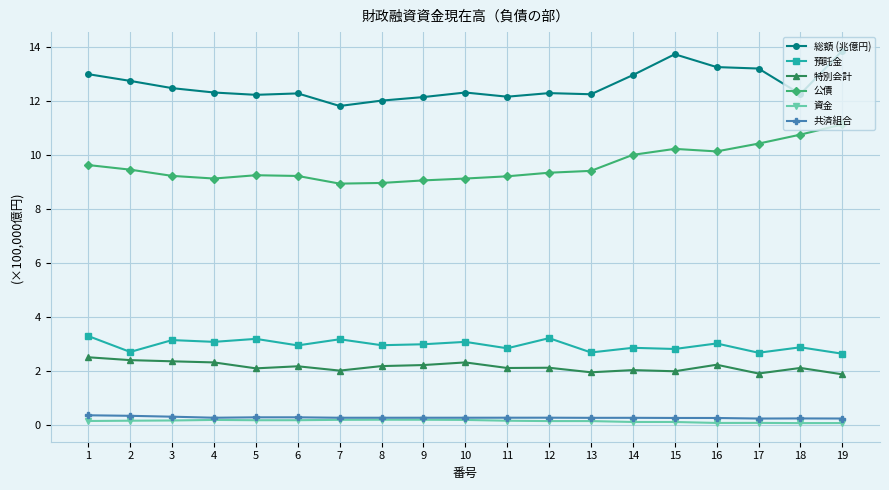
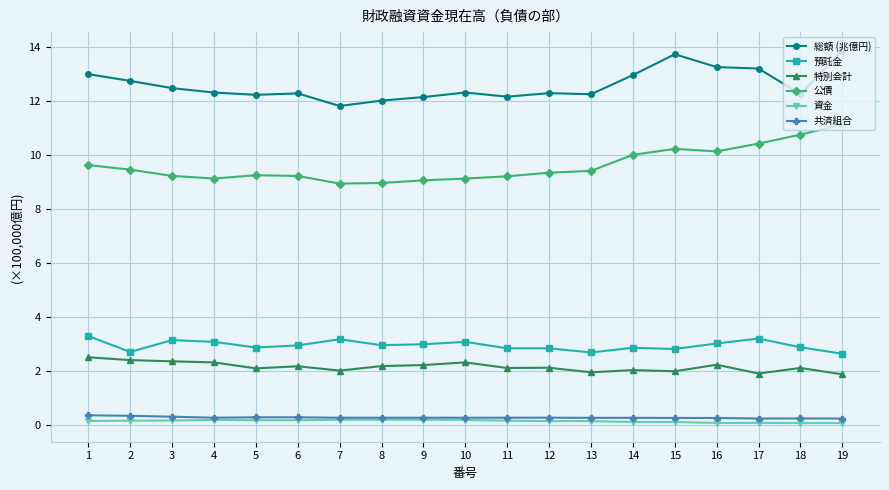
  {
    "総額 (兆億円)": {
      "1": 13.0,
      "2": 12.8,
      "3": 12.5,
      "4": 12.3,
      "5": 12.2,
      "6": 12.3,
      "7": 11.8,
      "8": 12.0,
      "9": 12.2,
      "10": 12.3,
      "11": 12.2,
      "12": 12.3,
      "13": 12.3,
      "14": 13.0,
      "15": 13.7,
      "16": 13.3,
      "17": 13.2
    },
    "預託金": {
      "1": 3.3,
      "2": 2.7,
      "3": 3.1,
      "4": 3.1,
-     "5": 3.2,
+     "5": 2.9,
      "6": 2.9,
      "7": 3.2,
      "8": 2.9,
      "9": 3.0,
      "10": 3.1,
      "11": 2.8,
-     "12": 3.2,
+     "12": 2.8,
      "13": 2.7,
      "14": 2.8,
      "15": 2.8,
      "16": 3.0,
-     "17": 2.7,
+     "17": 3.2,
      "18": 2.9,
      "19": 2.6
    },
    "資金": {
      "1": 0.1,
      "2": 0.1,
      "3": 0.2,
      "5": 0.2,
      "6": 0.2,
      "11": 0.1,
      "12": 0.1,
      "13": 0.1,
      "14": 0.1,
      "15": 0.1,
      "16": 0.1,
      "17": 0.1,
      "18": 0.1,
      "19": 0.1
    },
    "共済組合": {
      "1": 0.3,
      "2": 0.3,
      "3": 0.3,
      "5": 0.3,
      "6": 0.3,
      "11": 0.3,
      "12": 0.3,
      "13": 0.2,
      "14": 0.3,
      "15": 0.2,
      "16": 0.2,
      "17": 0.2,
      "18": 0.2,
      "19": 0.2
    }
  }
